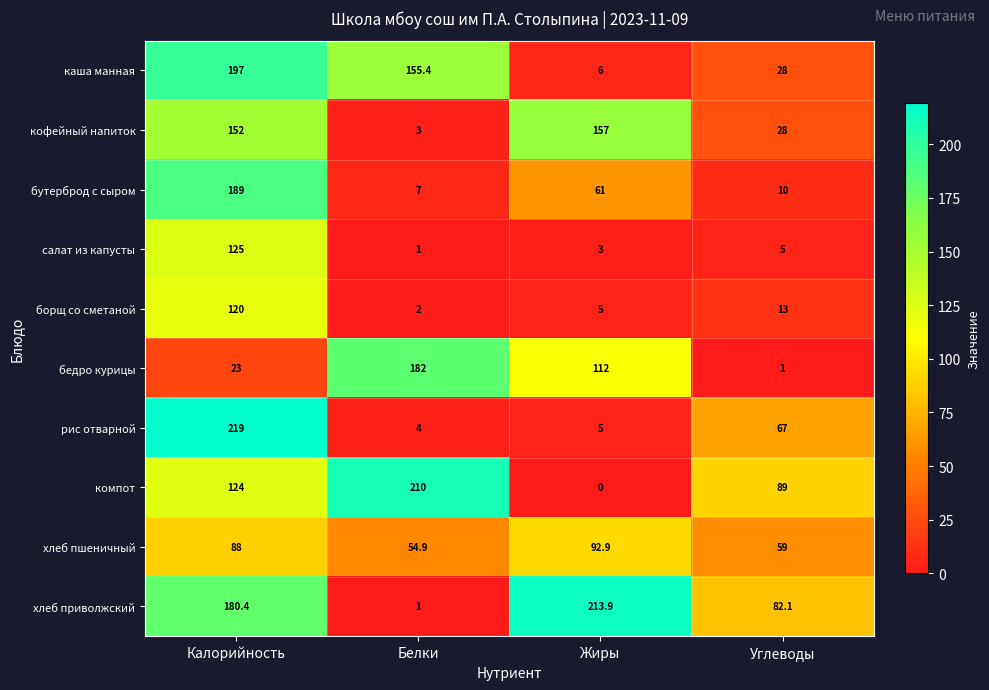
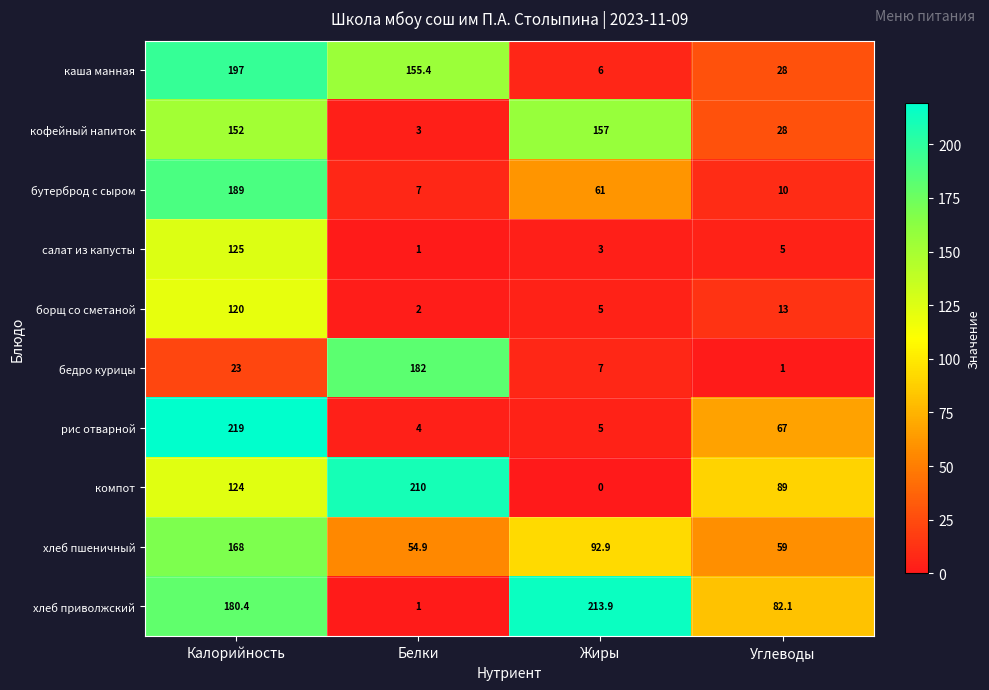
  {
    "каша манная": {
      "Калорийность": 197,
      "Белки": 155.4,
      "Жиры": 6,
      "Углеводы": 28
    },
    "кофейный напиток": {
      "Калорийность": 152,
      "Белки": 3,
      "Жиры": 157,
      "Углеводы": 28
    },
    "бутерброд с сыром": {
      "Калорийность": 189,
      "Белки": 7,
      "Жиры": 61,
      "Углеводы": 10
    },
    "салат из капусты": {
      "Калорийность": 125,
      "Белки": 1,
      "Жиры": 3,
      "Углеводы": 5
    },
    "борщ со сметаной": {
      "Калорийность": 120,
      "Белки": 2,
      "Жиры": 5,
      "Углеводы": 13
    },
    "бедро курицы": {
      "Калорийность": 23,
      "Белки": 182,
-     "Жиры": 112,
+     "Жиры": 7,
      "Углеводы": 1
    },
    "рис отварной": {
      "Калорийность": 219,
      "Белки": 4,
      "Жиры": 5,
      "Углеводы": 67
    },
    "компот": {
      "Калорийность": 124,
      "Белки": 210,
      "Жиры": 0,
      "Углеводы": 89
    },
    "хлеб пшеничный": {
-     "Калорийность": 88,
+     "Калорийность": 168,
      "Белки": 54.9,
      "Жиры": 92.9,
      "Углеводы": 59
    },
    "хлеб приволжский": {
      "Калорийность": 180.4,
      "Белки": 1,
      "Жиры": 213.9,
      "Углеводы": 82.1
    }
  }
